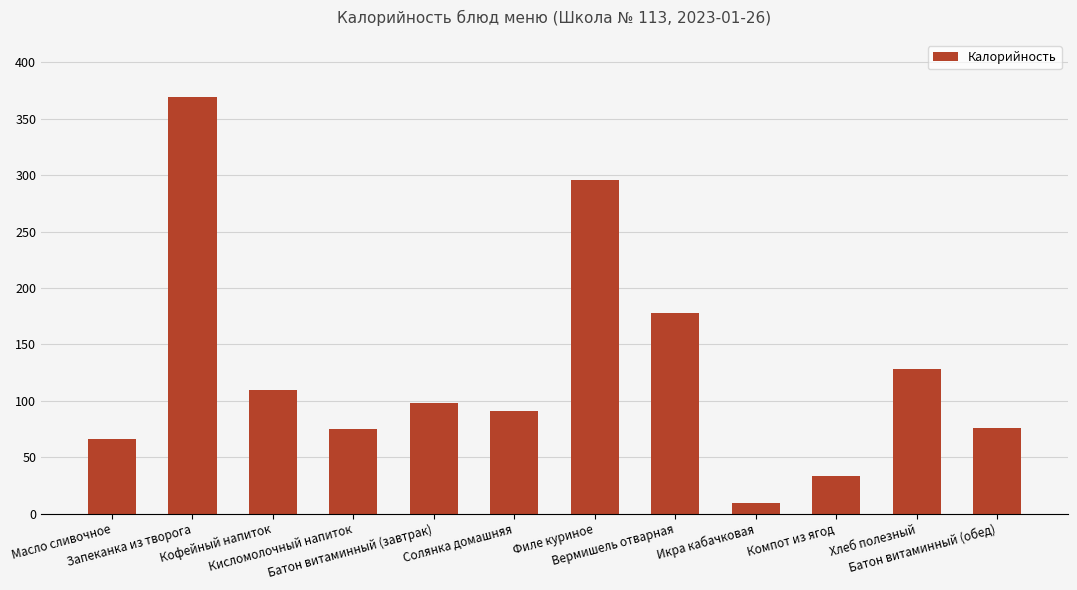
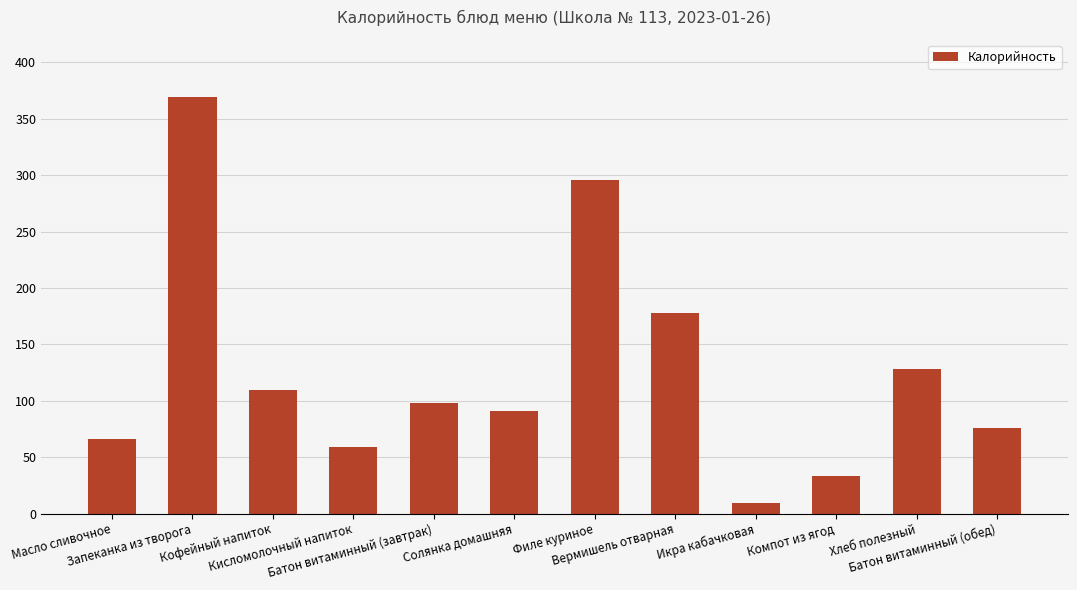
  {
    "Масло сливочное": 66,
    "Запеканка из творога": 369,
    "Кофейный напиток": 110,
-   "Кисломолочный напиток": 75,
+   "Кисломолочный напиток": 59,
    "Батон витаминный (завтрак)": 98,
    "Солянка домашняя": 91,
    "Филе куриное": 296,
    "Вермишель отварная": 178,
    "Икра кабачковая": 9,
    "Компот из ягод": 33,
    "Хлеб полезный": 128,
    "Батон витаминный (обед)": 76
  }
